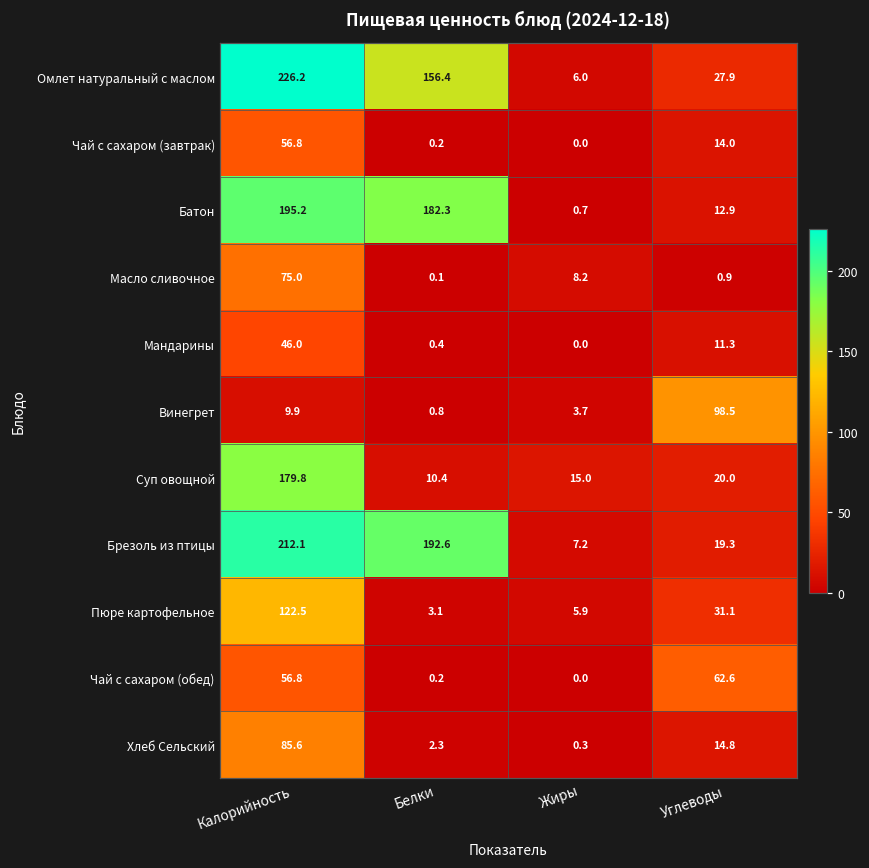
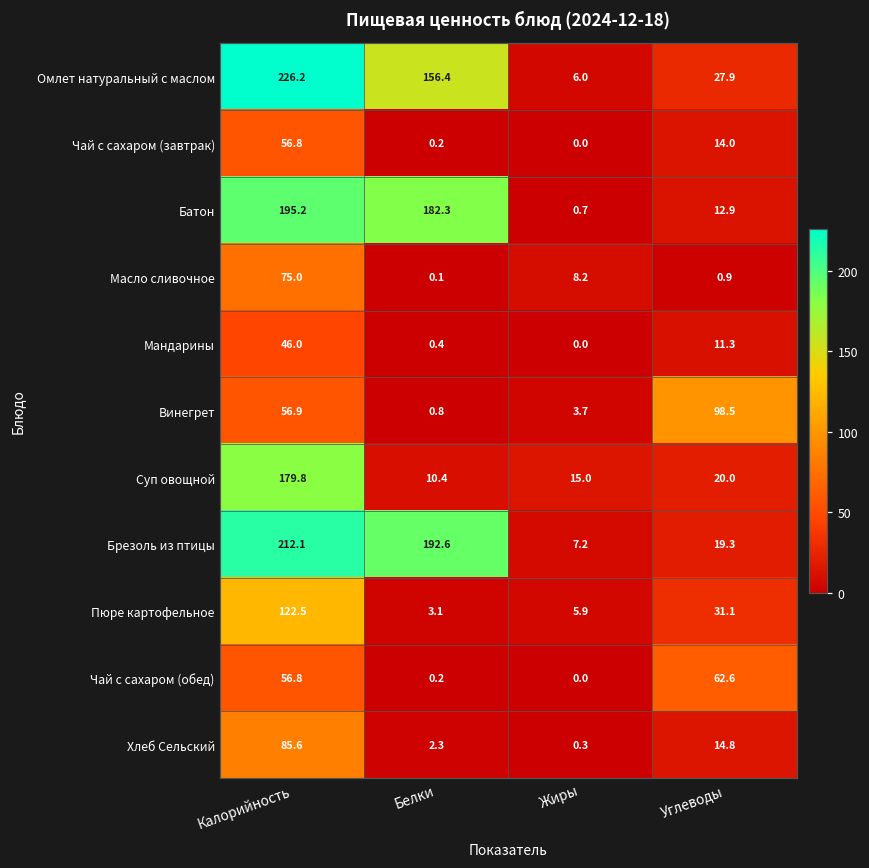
  {
    "Омлет натуральный с маслом": {
      "Калорийность": 226.2,
      "Белки": 156.4,
      "Жиры": 6.0,
      "Углеводы": 27.9
    },
    "Чай с сахаром (завтрак)": {
      "Калорийность": 56.8,
      "Белки": 0.2,
      "Жиры": 0.0,
      "Углеводы": 14.0
    },
    "Батон": {
      "Калорийность": 195.2,
      "Белки": 182.3,
      "Жиры": 0.7,
      "Углеводы": 12.9
    },
    "Масло сливочное": {
      "Калорийность": 75.0,
      "Белки": 0.1,
      "Жиры": 8.2,
      "Углеводы": 0.9
    },
    "Мандарины": {
      "Калорийность": 46.0,
      "Белки": 0.4,
      "Жиры": 0.0,
      "Углеводы": 11.3
    },
    "Винегрет": {
-     "Калорийность": 9.9,
+     "Калорийность": 56.9,
      "Белки": 0.8,
      "Жиры": 3.7,
      "Углеводы": 98.5
    },
    "Суп овощной": {
      "Калорийность": 179.8,
      "Белки": 10.4,
      "Жиры": 15.0,
      "Углеводы": 20.0
    },
    "Брезоль из птицы": {
      "Калорийность": 212.1,
      "Белки": 192.6,
      "Жиры": 7.2,
      "Углеводы": 19.3
    },
    "Пюре картофельное": {
      "Калорийность": 122.5,
      "Белки": 3.1,
      "Жиры": 5.9,
      "Углеводы": 31.1
    },
    "Чай с сахаром (обед)": {
      "Калорийность": 56.8,
      "Белки": 0.2,
      "Жиры": 0.0,
      "Углеводы": 62.6
    },
    "Хлеб Сельский": {
      "Калорийность": 85.6,
      "Белки": 2.3,
      "Жиры": 0.3,
      "Углеводы": 14.8
    }
  }
